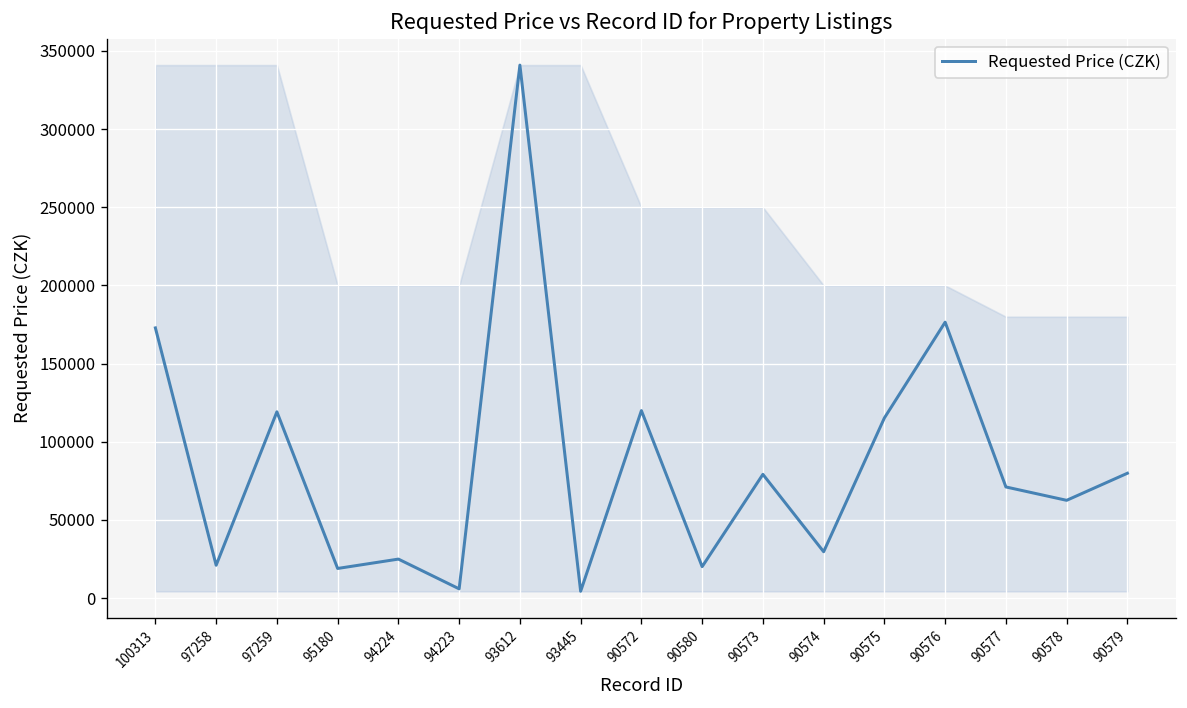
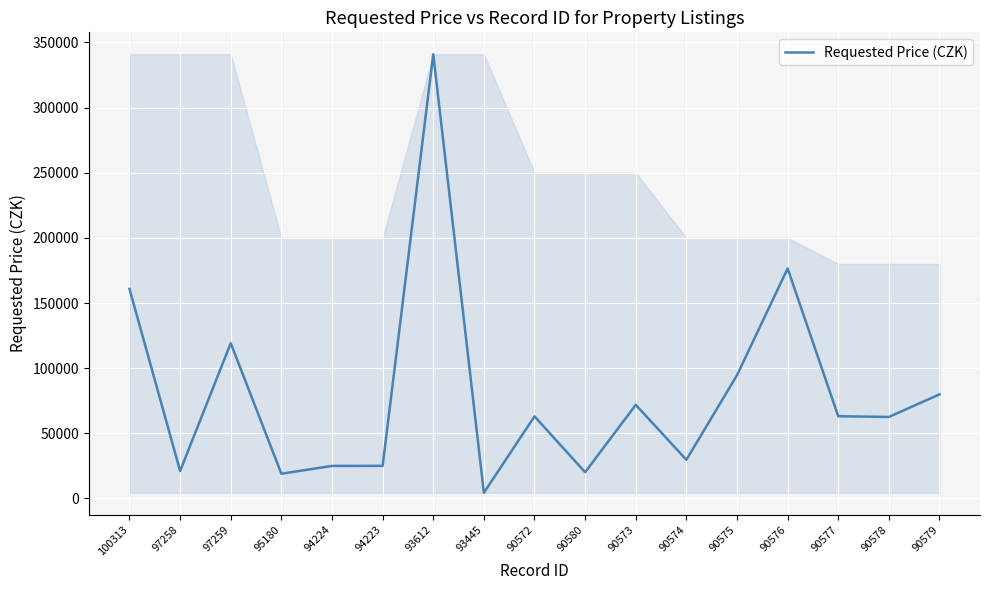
  {
    "Requested Price (CZK)": {
-     "100313": 173000,
+     "100313": 161000,
      "97258": 21000,
      "97259": 119000,
      "95180": 19000,
      "94224": 25000,
-     "94223": 6000,
+     "94223": 25000,
      "93445": 4000,
-     "90572": 120000,
+     "90572": 63000,
      "90580": 20000,
-     "90573": 79000,
+     "90573": 72000,
      "90574": 30000,
-     "90575": 115000,
+     "90575": 95000,
      "90576": 177000,
-     "90577": 71000,
+     "90577": 63000,
      "90578": 63000,
      "90579": 80000
    }
  }
